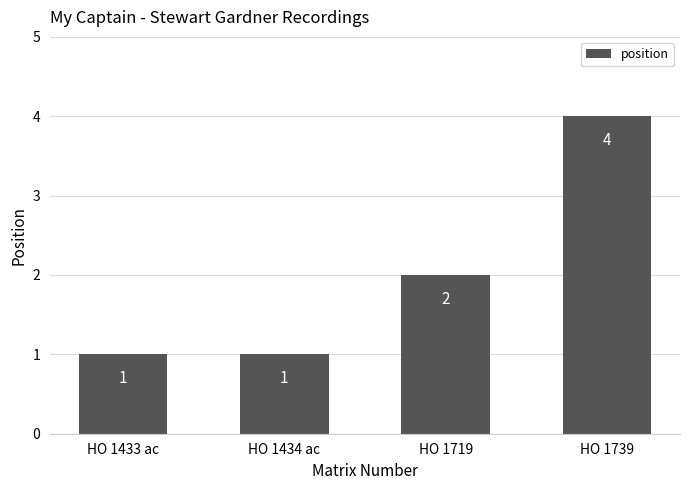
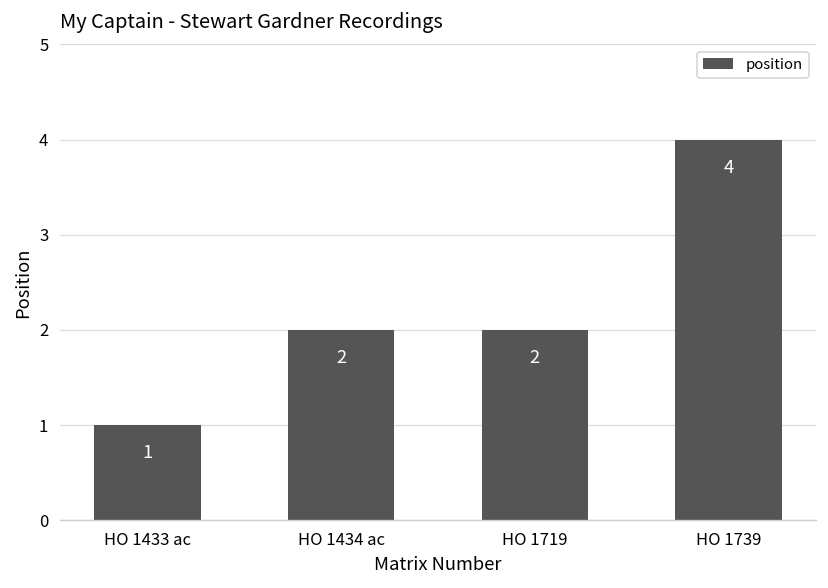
  {
    "HO 1433 ac": 1,
-   "HO 1434 ac": 1,
+   "HO 1434 ac": 2,
    "HO 1719": 2,
    "HO 1739": 4
  }
